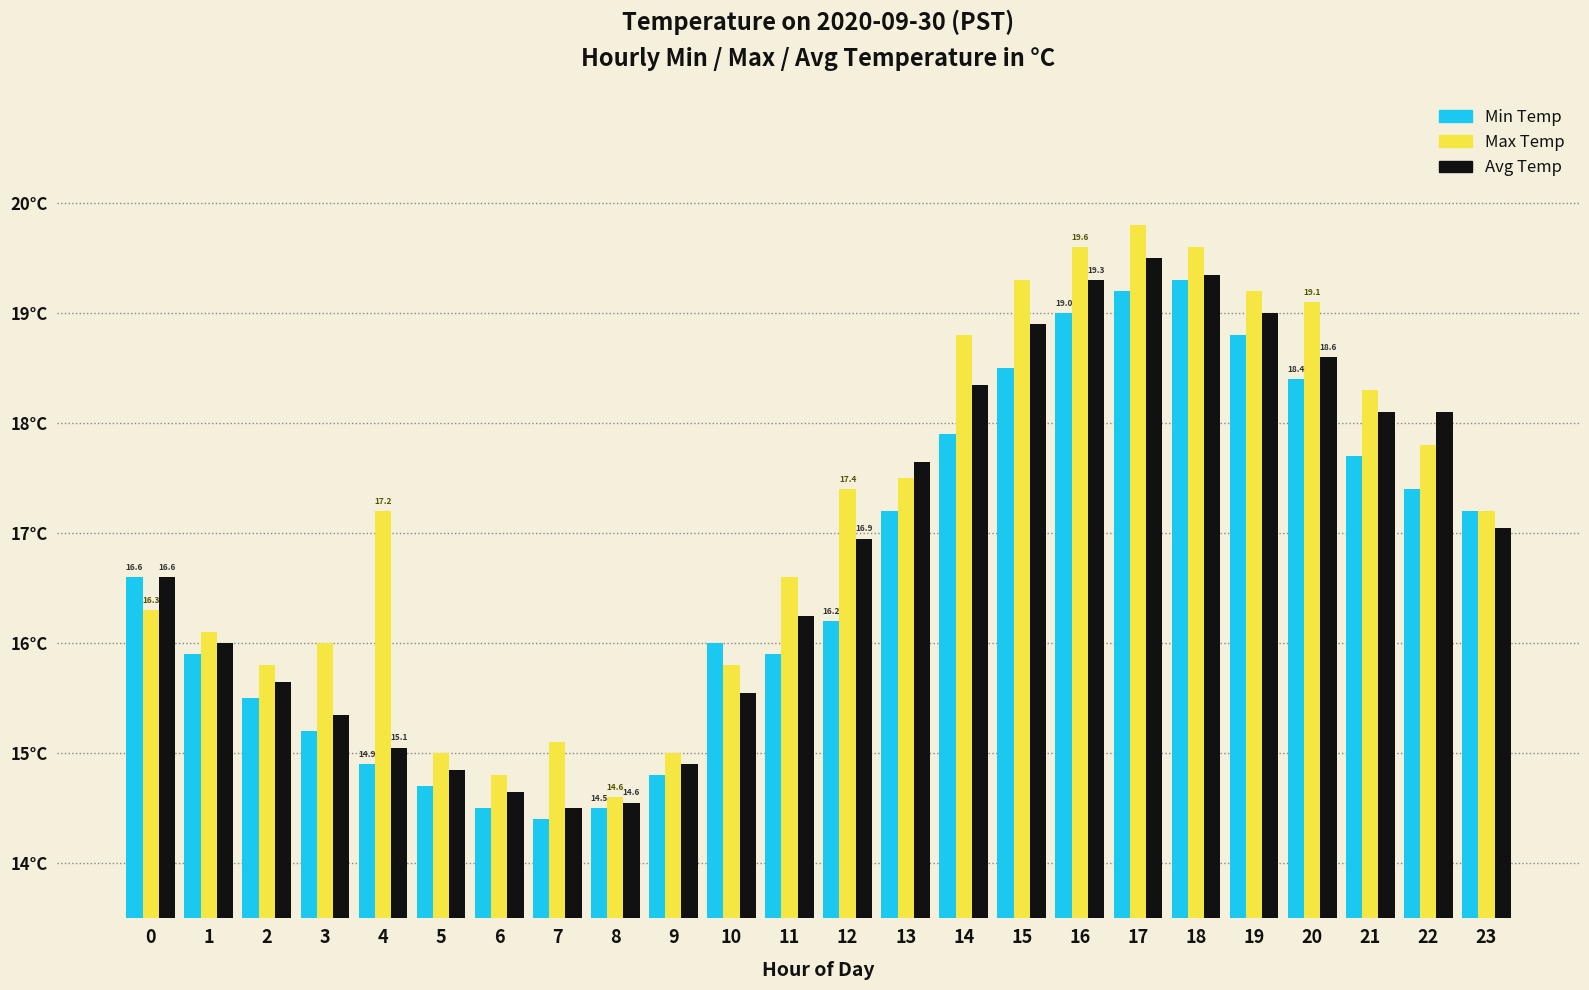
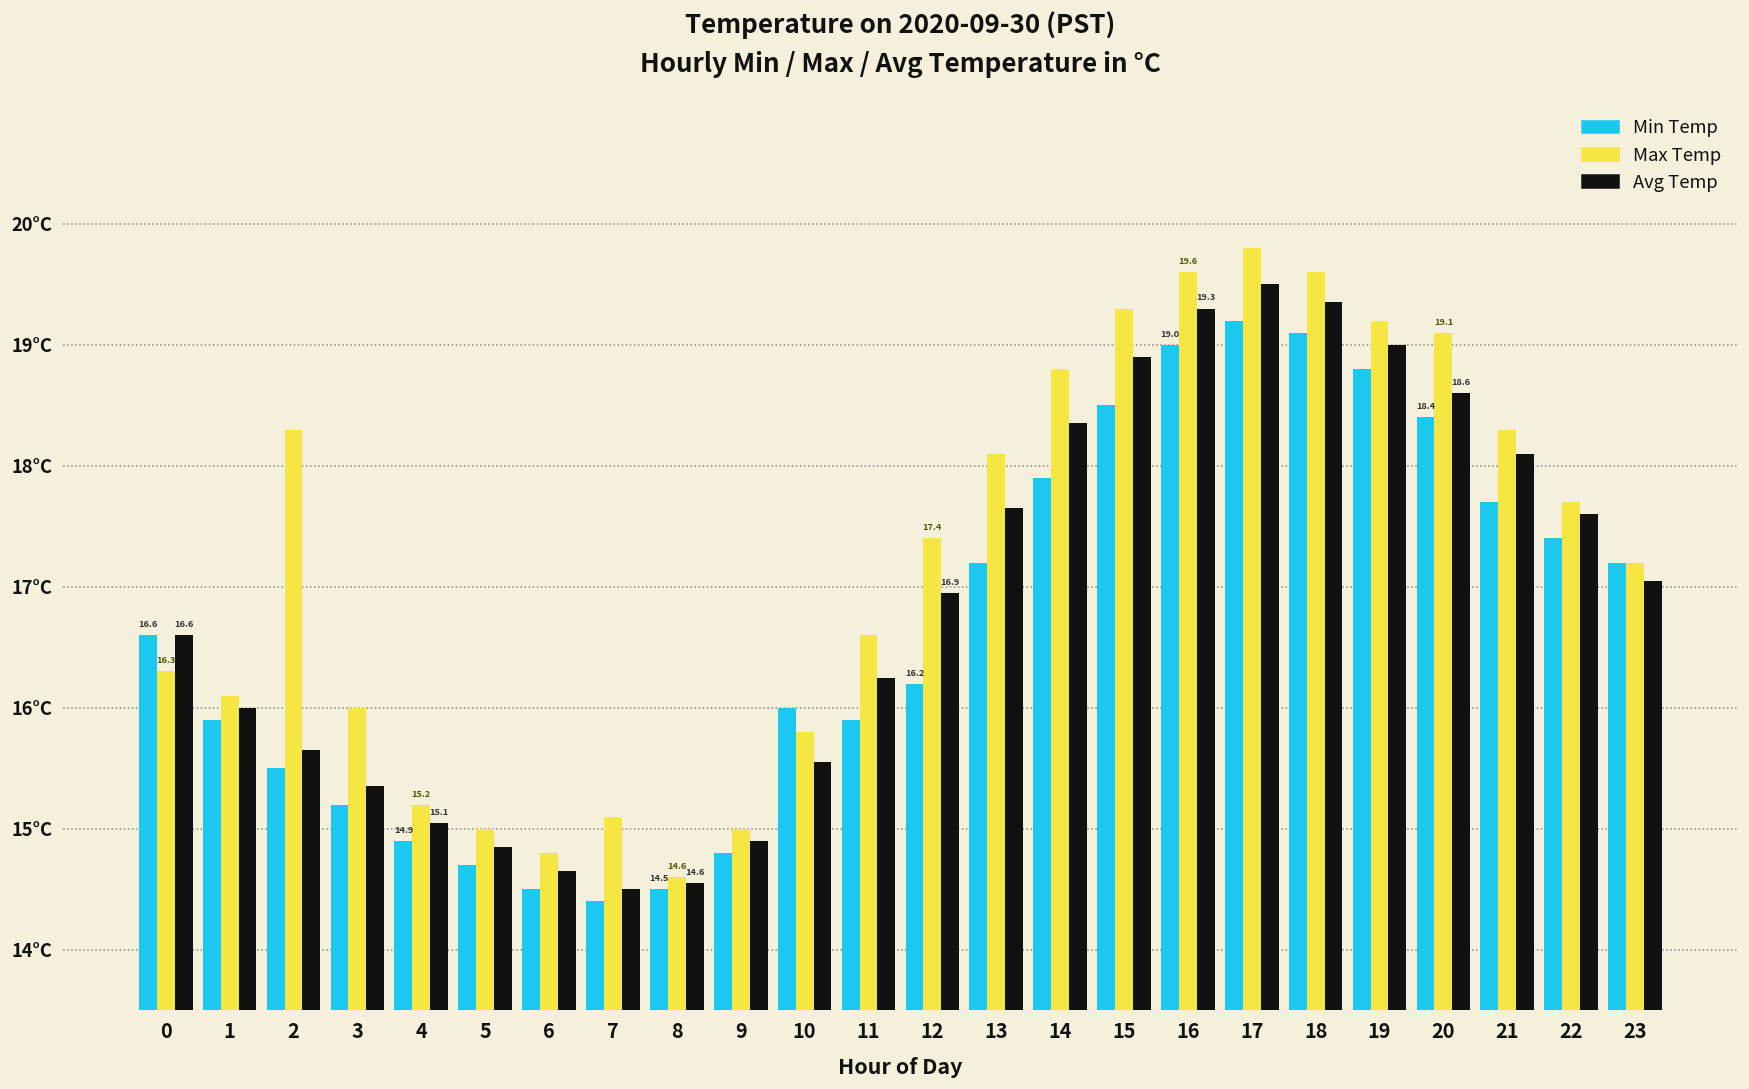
  {
    "Min Temp": {
      "1": "15.9°C",
      "2": "15.5°C",
      "3": "15.2°C",
      "5": "14.7°C",
      "6": "14.5°C",
      "7": "14.4°C",
      "9": "14.8°C",
      "10": "16.0°C",
      "11": "15.9°C",
      "13": "17.2°C",
      "14": "17.9°C",
      "15": "18.5°C",
      "17": "19.2°C",
-     "18": "19.3°C",
+     "18": "19.1°C",
      "19": "18.8°C",
      "21": "17.7°C",
      "22": "17.4°C",
      "23": "17.2°C"
    },
    "Max Temp": {
      "0": "16.3",
-     "2": "15.8°C",
-     "4": "17.2",
+     "2": "18.3°C",
+     "4": "15.2",
      "8": "14.6",
      "12": "17.4",
-     "13": "17.5°C",
+     "13": "18.1°C",
      "16": "19.6",
      "20": "19.1",
-     "22": "17.8°C"
+     "22": "17.7°C"
    },
    "Avg Temp": {
      "1": "16.0°C",
      "2": "15.65°C",
      "3": "15.35°C",
      "5": "14.85°C",
      "6": "14.65°C",
      "9": "14.9°C",
      "10": "15.55°C",
      "13": "17.65°C",
      "14": "18.35°C",
      "15": "18.9°C",
      "17": "19.5°C",
      "18": "19.35°C",
      "19": "19.0°C",
      "21": "18.1°C",
-     "22": "18.1°C",
+     "22": "17.6°C",
      "23": "17.05°C"
    }
  }
